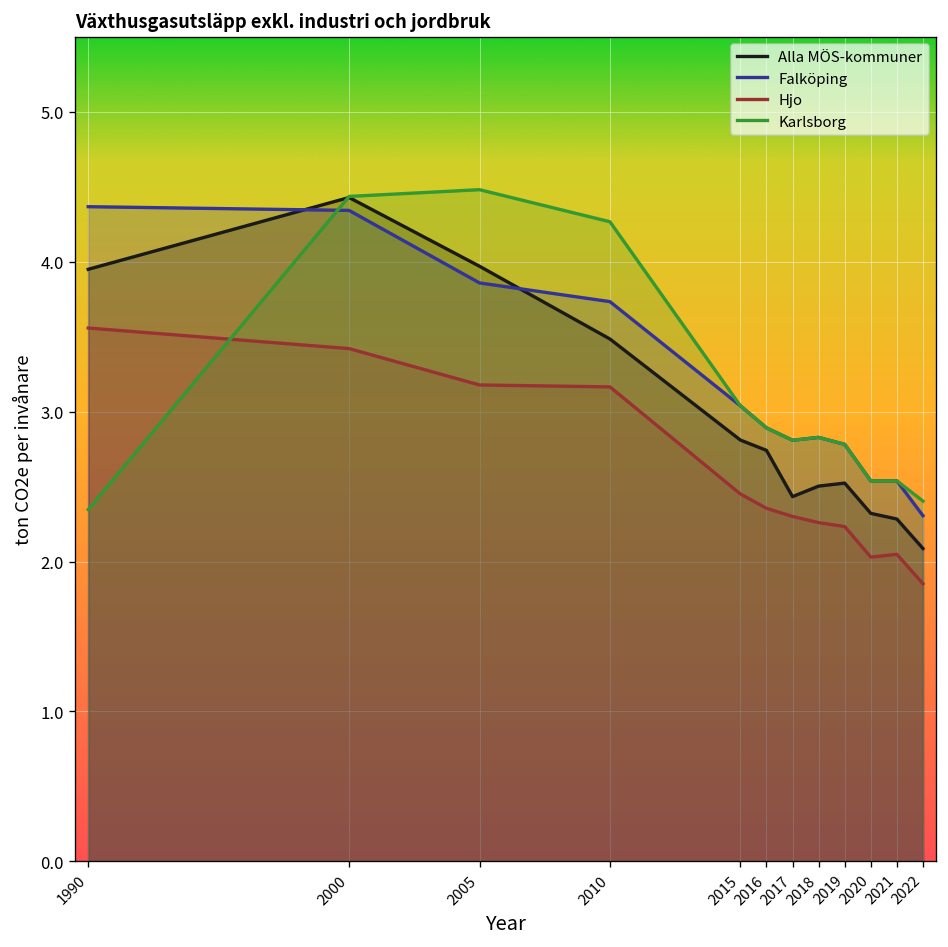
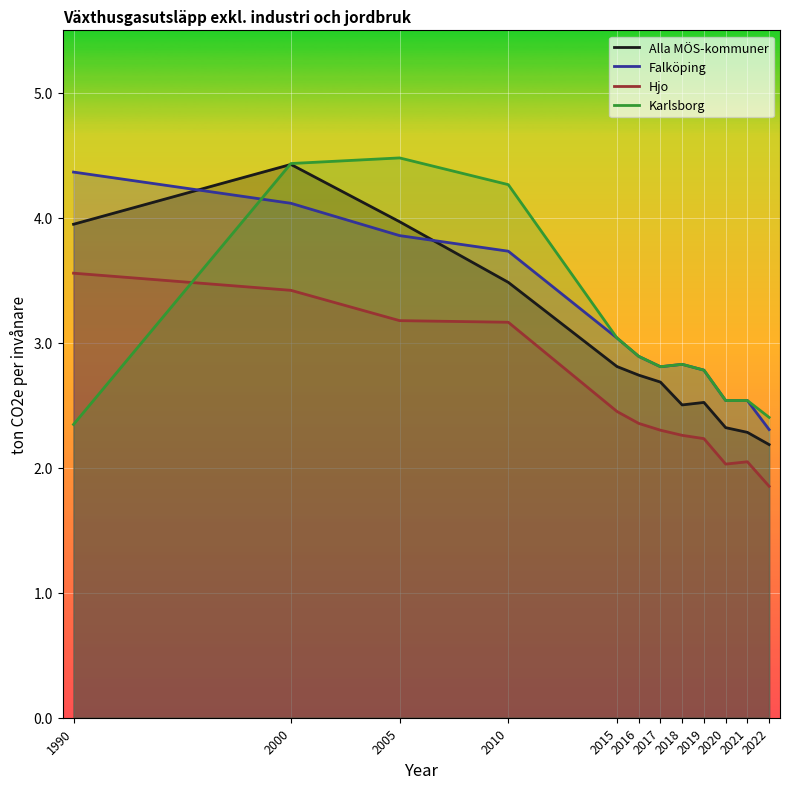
  {
    "Alla MÖS-kommuner": {
      "1990": 3.95,
      "2005": 3.97,
      "2010": 3.48,
      "2015": 2.81,
      "2016": 2.74,
-     "2017": 2.43,
+     "2017": 2.69,
      "2018": 2.50,
      "2019": 2.52,
      "2020": 2.32,
      "2021": 2.28,
-     "2022": 2.09
+     "2022": 2.19
    },
    "Falköping": {
      "1990": 4.37,
-     "2000": 4.34,
+     "2000": 4.12,
      "2005": 3.86,
      "2010": 3.73,
      "2022": 2.31
    },
    "Hjo": {
      "1990": 3.56,
      "2000": 3.42,
      "2005": 3.18,
      "2010": 3.16,
      "2015": 2.45,
      "2016": 2.36,
      "2017": 2.30,
      "2018": 2.26,
      "2019": 2.23,
      "2020": 2.03,
      "2021": 2.05,
      "2022": 1.85
    },
    "Karlsborg": {
      "1990": 2.35,
      "2005": 4.48,
      "2010": 4.27,
      "2022": 2.40
    }
  }
